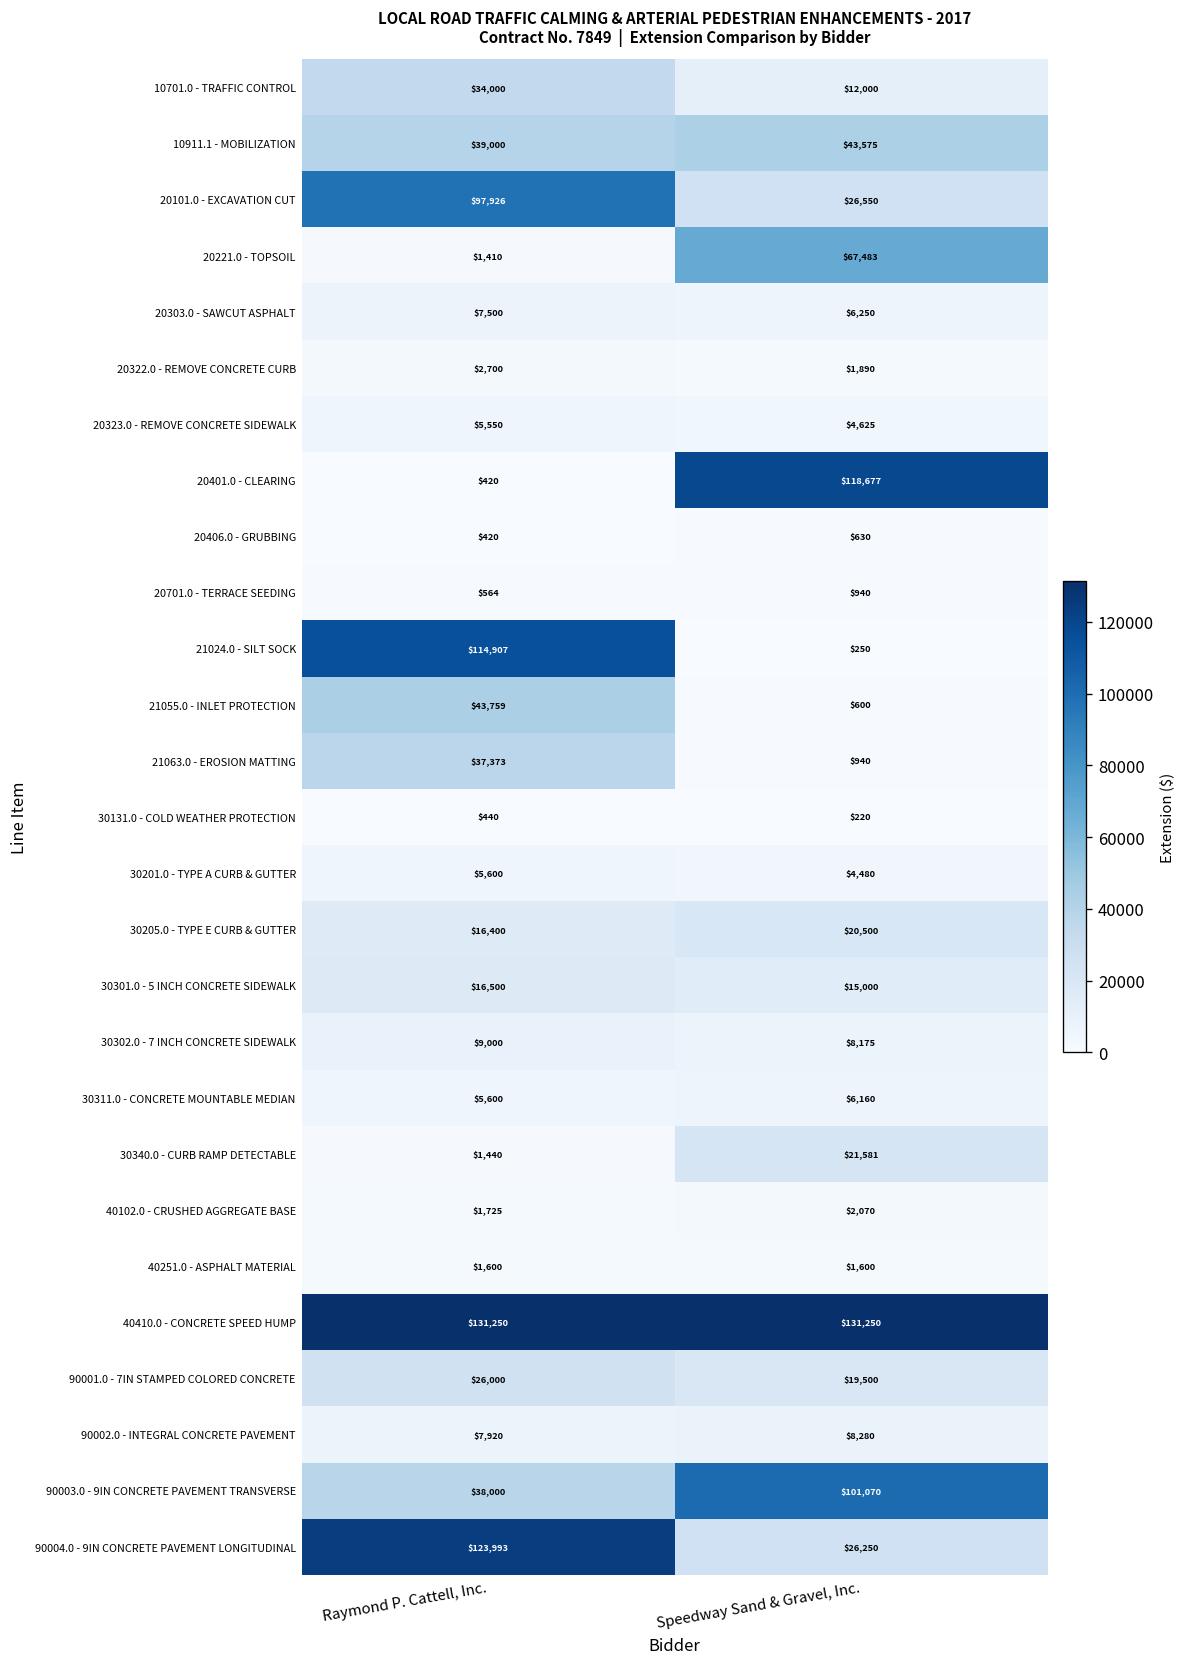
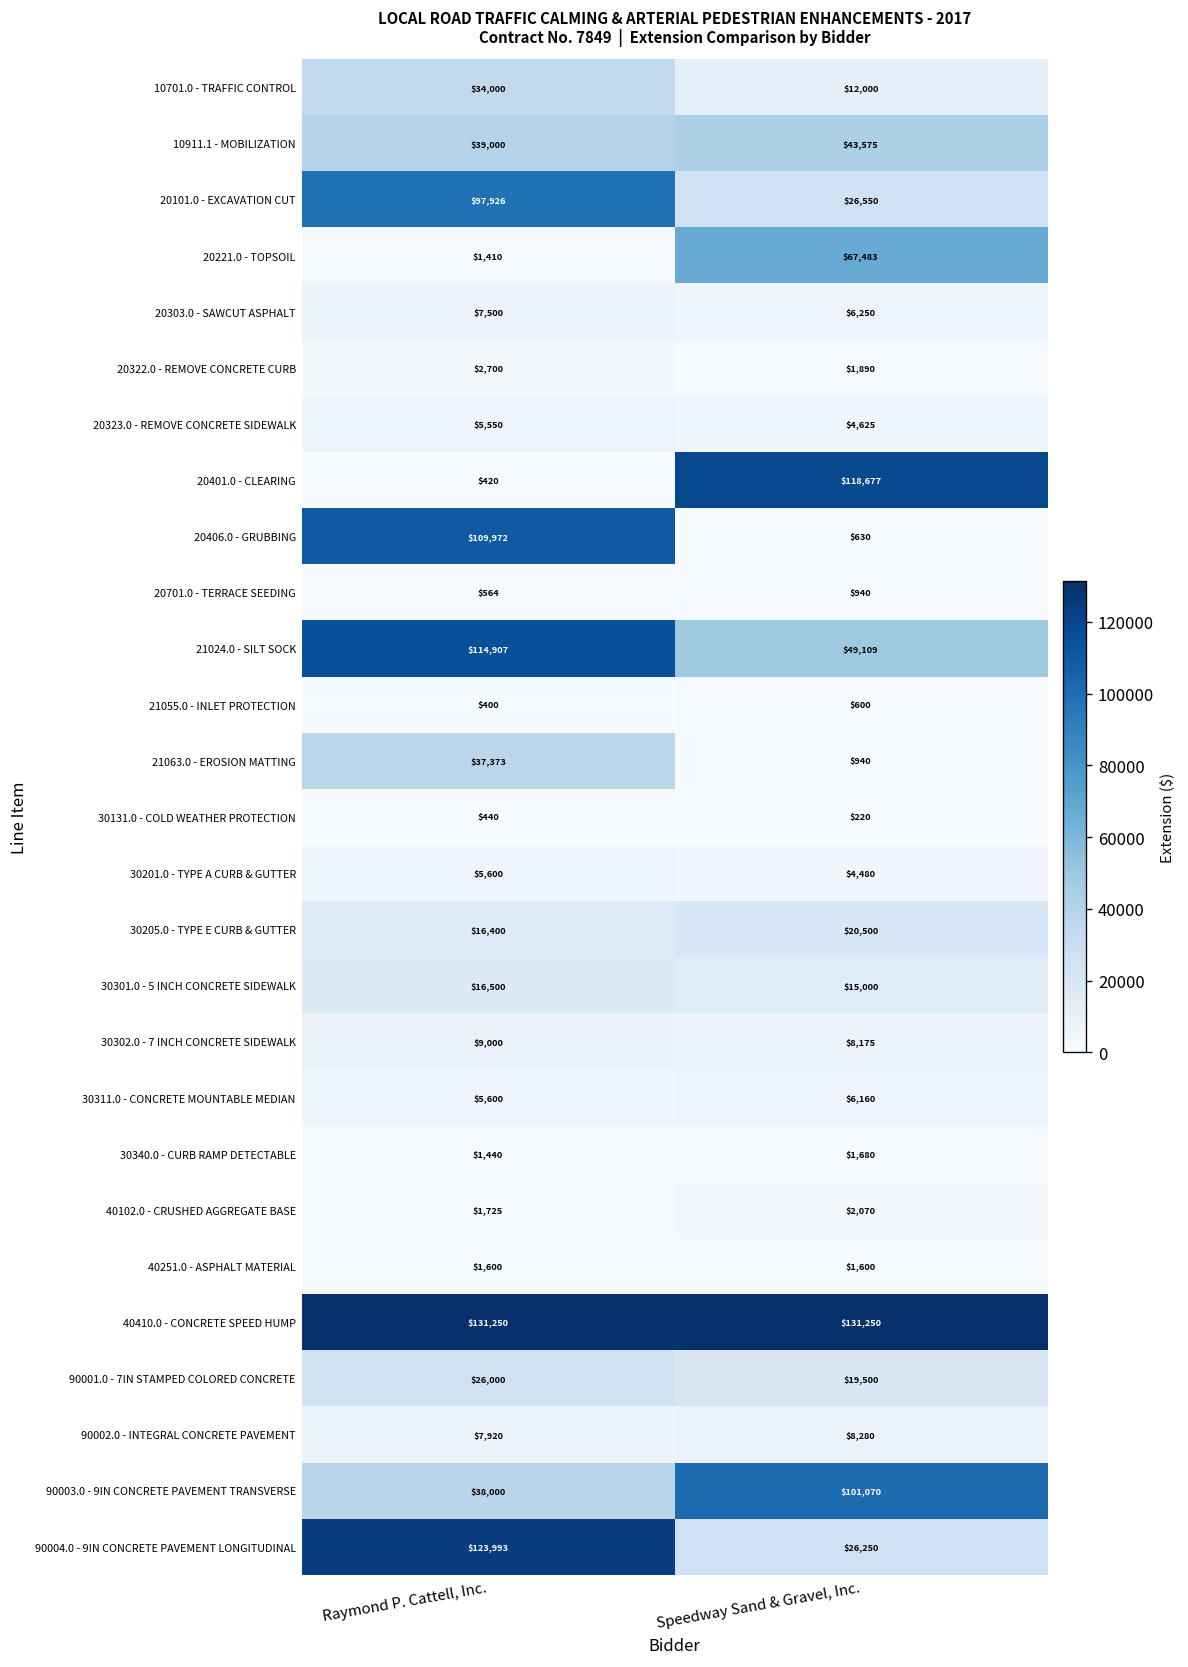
  {
    "10701.0 - TRAFFIC CONTROL": {
      "Raymond P. Cattell, Inc.": "$34,000",
      "Speedway Sand & Gravel, Inc.": "$12,000"
    },
    "10911.1 - MOBILIZATION": {
      "Raymond P. Cattell, Inc.": "$39,000",
      "Speedway Sand & Gravel, Inc.": "$43,575"
    },
    "20101.0 - EXCAVATION CUT": {
      "Raymond P. Cattell, Inc.": "$97,926",
      "Speedway Sand & Gravel, Inc.": "$26,550"
    },
    "20221.0 - TOPSOIL": {
      "Raymond P. Cattell, Inc.": "$1,410",
      "Speedway Sand & Gravel, Inc.": "$67,483"
    },
    "20303.0 - SAWCUT ASPHALT": {
      "Raymond P. Cattell, Inc.": "$7,500",
      "Speedway Sand & Gravel, Inc.": "$6,250"
    },
    "20322.0 - REMOVE CONCRETE CURB": {
      "Raymond P. Cattell, Inc.": "$2,700",
      "Speedway Sand & Gravel, Inc.": "$1,890"
    },
    "20323.0 - REMOVE CONCRETE SIDEWALK": {
      "Raymond P. Cattell, Inc.": "$5,550",
      "Speedway Sand & Gravel, Inc.": "$4,625"
    },
    "20401.0 - CLEARING": {
      "Raymond P. Cattell, Inc.": "$420",
      "Speedway Sand & Gravel, Inc.": "$118,677"
    },
    "20406.0 - GRUBBING": {
-     "Raymond P. Cattell, Inc.": "$420",
+     "Raymond P. Cattell, Inc.": "$109,972",
      "Speedway Sand & Gravel, Inc.": "$630"
    },
    "20701.0 - TERRACE SEEDING": {
      "Raymond P. Cattell, Inc.": "$564",
      "Speedway Sand & Gravel, Inc.": "$940"
    },
    "21024.0 - SILT SOCK": {
      "Raymond P. Cattell, Inc.": "$114,907",
-     "Speedway Sand & Gravel, Inc.": "$250"
+     "Speedway Sand & Gravel, Inc.": "$49,109"
    },
    "21055.0 - INLET PROTECTION": {
-     "Raymond P. Cattell, Inc.": "$43,759",
+     "Raymond P. Cattell, Inc.": "$400",
      "Speedway Sand & Gravel, Inc.": "$600"
    },
    "21063.0 - EROSION MATTING": {
      "Raymond P. Cattell, Inc.": "$37,373",
      "Speedway Sand & Gravel, Inc.": "$940"
    },
    "30131.0 - COLD WEATHER PROTECTION": {
      "Raymond P. Cattell, Inc.": "$440",
      "Speedway Sand & Gravel, Inc.": "$220"
    },
    "30201.0 - TYPE A CURB & GUTTER": {
      "Raymond P. Cattell, Inc.": "$5,600",
      "Speedway Sand & Gravel, Inc.": "$4,480"
    },
    "30205.0 - TYPE E CURB & GUTTER": {
      "Raymond P. Cattell, Inc.": "$16,400",
      "Speedway Sand & Gravel, Inc.": "$20,500"
    },
    "30301.0 - 5 INCH CONCRETE SIDEWALK": {
      "Raymond P. Cattell, Inc.": "$16,500",
      "Speedway Sand & Gravel, Inc.": "$15,000"
    },
    "30302.0 - 7 INCH CONCRETE SIDEWALK": {
      "Raymond P. Cattell, Inc.": "$9,000",
      "Speedway Sand & Gravel, Inc.": "$8,175"
    },
    "30311.0 - CONCRETE MOUNTABLE MEDIAN": {
      "Raymond P. Cattell, Inc.": "$5,600",
      "Speedway Sand & Gravel, Inc.": "$6,160"
    },
    "30340.0 - CURB RAMP DETECTABLE": {
      "Raymond P. Cattell, Inc.": "$1,440",
-     "Speedway Sand & Gravel, Inc.": "$21,581"
+     "Speedway Sand & Gravel, Inc.": "$1,680"
    },
    "40102.0 - CRUSHED AGGREGATE BASE": {
      "Raymond P. Cattell, Inc.": "$1,725",
      "Speedway Sand & Gravel, Inc.": "$2,070"
    },
    "40251.0 - ASPHALT MATERIAL": {
      "Raymond P. Cattell, Inc.": "$1,600",
      "Speedway Sand & Gravel, Inc.": "$1,600"
    },
    "40410.0 - CONCRETE SPEED HUMP": {
      "Raymond P. Cattell, Inc.": "$131,250",
      "Speedway Sand & Gravel, Inc.": "$131,250"
    },
    "90001.0 - 7IN STAMPED COLORED CONCRETE": {
      "Raymond P. Cattell, Inc.": "$26,000",
      "Speedway Sand & Gravel, Inc.": "$19,500"
    },
    "90002.0 - INTEGRAL CONCRETE PAVEMENT": {
      "Raymond P. Cattell, Inc.": "$7,920",
      "Speedway Sand & Gravel, Inc.": "$8,280"
    },
    "90003.0 - 9IN CONCRETE PAVEMENT TRANSVERSE": {
      "Raymond P. Cattell, Inc.": "$38,000",
      "Speedway Sand & Gravel, Inc.": "$101,070"
    },
    "90004.0 - 9IN CONCRETE PAVEMENT LONGITUDINAL": {
      "Raymond P. Cattell, Inc.": "$123,993",
      "Speedway Sand & Gravel, Inc.": "$26,250"
    }
  }
